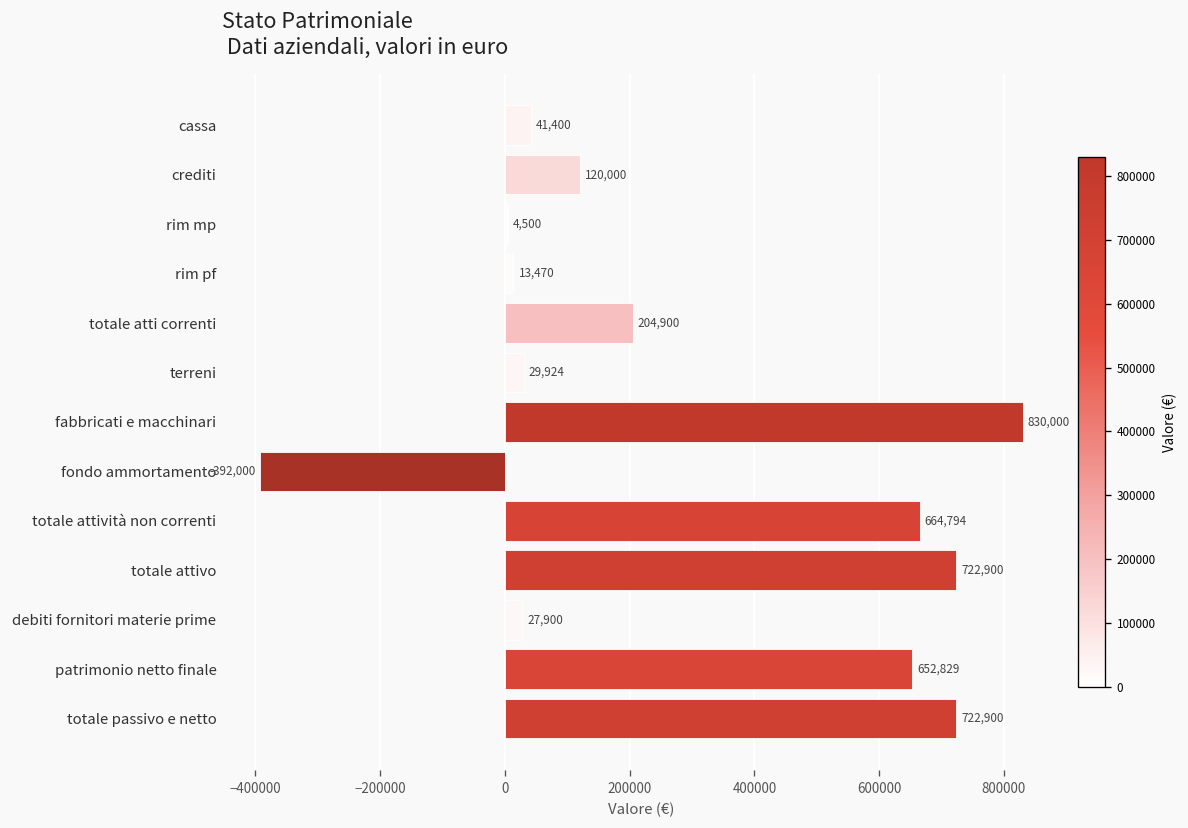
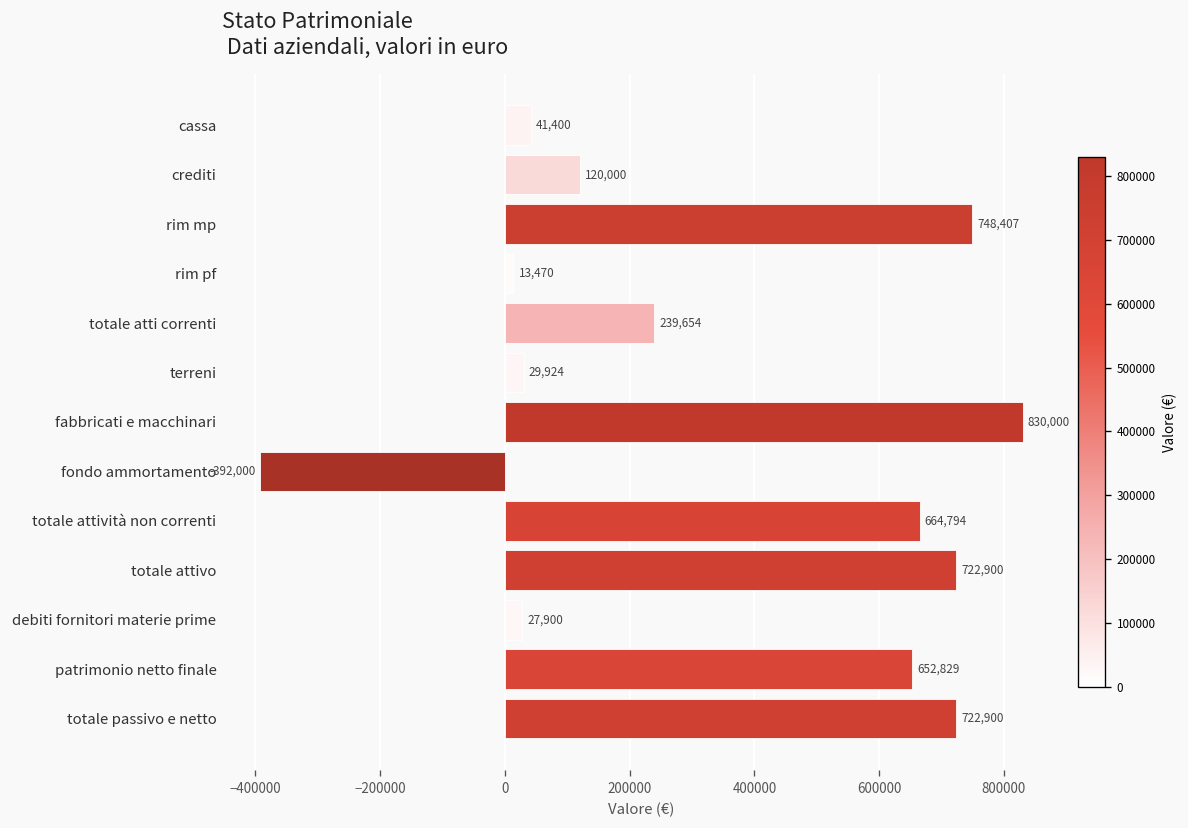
  {
    "cassa": "41,400",
    "crediti": "120,000",
-   "rim mp": "4,500",
+   "rim mp": "748,407",
    "rim pf": "13,470",
-   "totale atti correnti": "204,900",
+   "totale atti correnti": "239,654",
    "terreni": "29,924",
    "fabbricati e macchinari": "830,000",
    "fondo ammortamento": "-392,000",
    "totale attività non correnti": "664,794",
    "totale attivo": "722,900",
    "debiti fornitori materie prime": "27,900",
    "patrimonio netto finale": "652,829",
    "totale passivo e netto": "722,900"
  }
